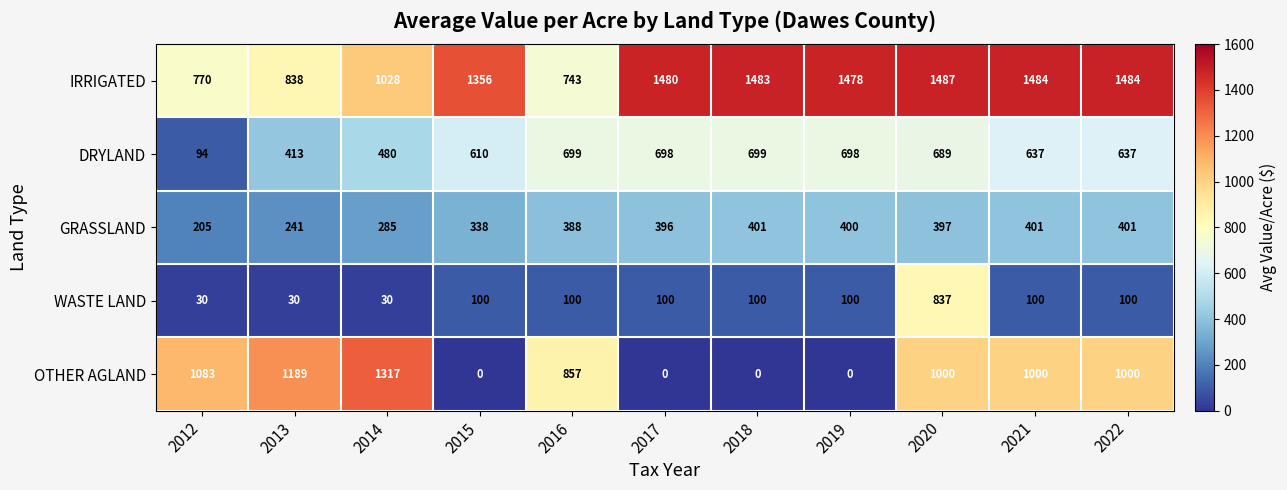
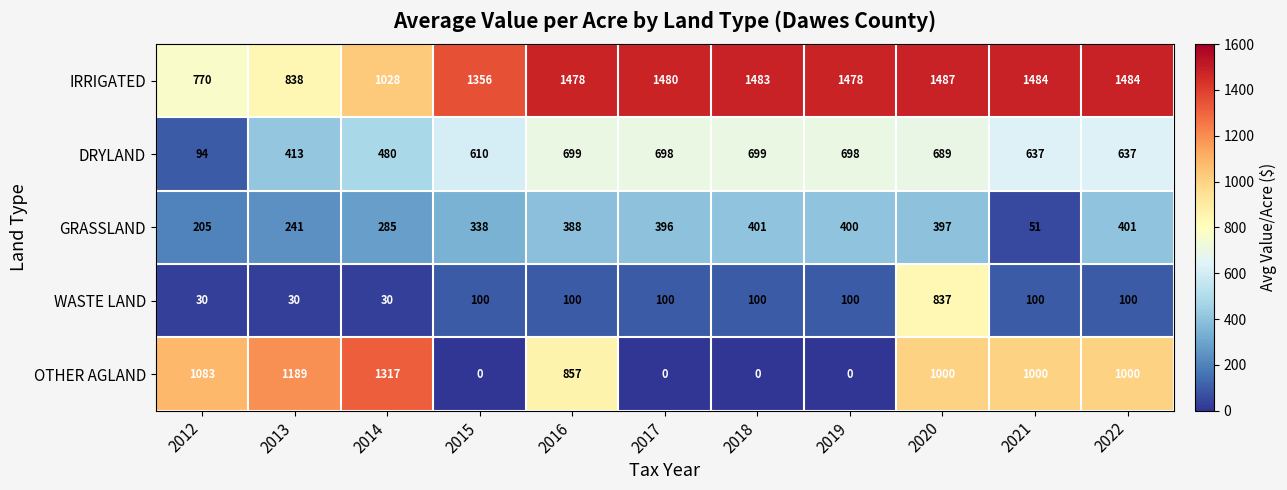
  {
    "IRRIGATED": {
      "2012": 770,
      "2013": 838,
      "2014": 1028,
      "2015": 1356,
-     "2016": 743,
+     "2016": 1478,
      "2017": 1480,
      "2018": 1483,
      "2019": 1478,
      "2020": 1487,
      "2021": 1484,
      "2022": 1484
    },
    "DRYLAND": {
      "2012": 94,
      "2013": 413,
      "2014": 480,
      "2015": 610,
      "2016": 699,
      "2017": 698,
      "2018": 699,
      "2019": 698,
      "2020": 689,
      "2021": 637,
      "2022": 637
    },
    "GRASSLAND": {
      "2012": 205,
      "2013": 241,
      "2014": 285,
      "2015": 338,
      "2016": 388,
      "2017": 396,
      "2018": 401,
      "2019": 400,
      "2020": 397,
-     "2021": 401,
+     "2021": 51,
      "2022": 401
    },
    "WASTE LAND": {
      "2012": 30,
      "2013": 30,
      "2014": 30,
      "2015": 100,
      "2016": 100,
      "2017": 100,
      "2018": 100,
      "2019": 100,
      "2020": 837,
      "2021": 100,
      "2022": 100
    },
    "OTHER AGLAND": {
      "2012": 1083,
      "2013": 1189,
      "2014": 1317,
      "2015": 0,
      "2016": 857,
      "2017": 0,
      "2018": 0,
      "2019": 0,
      "2020": 1000,
      "2021": 1000,
      "2022": 1000
    }
  }
